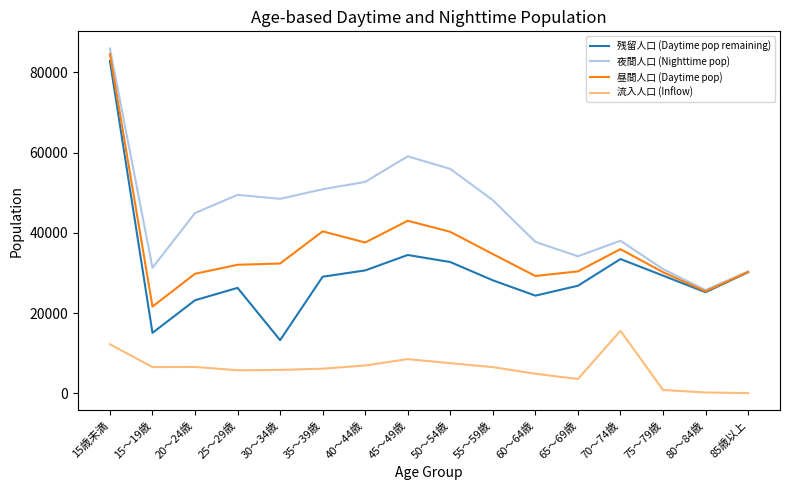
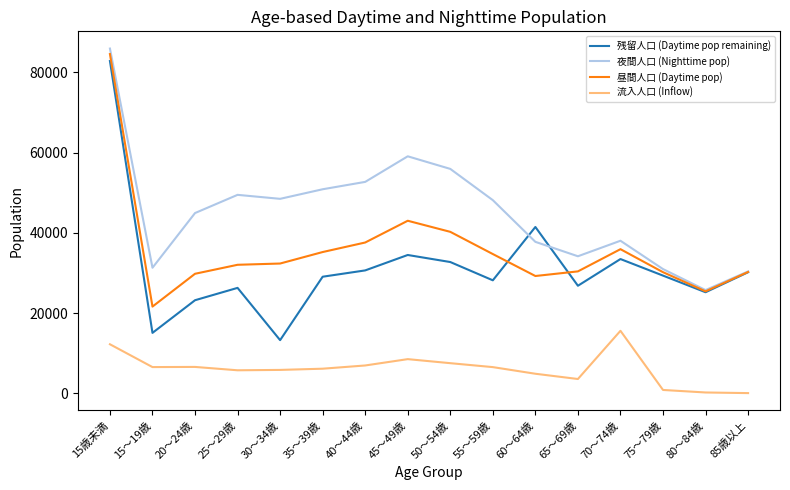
  {
    "残留人口 (Daytime pop remaining)": {
      "15歳未満": 83000,
      "15～19歳": 15000,
      "20～24歳": 23000,
      "25～29歳": 26000,
      "30～34歳": 13000,
      "35～39歳": 29000,
      "40～44歳": 31000,
      "45～49歳": 34000,
      "50～54歳": 33000,
      "55～59歳": 28000,
-     "60～64歳": 24000,
+     "60～64歳": 41000,
      "65～69歳": 27000,
      "70～74歳": 33000,
      "75～79歳": 29000
    },
    "夜間人口 (Nighttime pop)": {
      "15歳未満": 86000,
      "15～19歳": 31000,
      "20～24歳": 45000,
      "25～29歳": 49000,
      "30～34歳": 48000,
      "35～39歳": 51000,
      "40～44歳": 53000,
      "45～49歳": 59000,
      "50～54歳": 56000,
      "55～59歳": 48000,
      "60～64歳": 38000,
      "65～69歳": 34000,
      "70～74歳": 38000,
      "75～79歳": 31000
    },
    "昼間人口 (Daytime pop)": {
      "15歳未満": 85000,
      "15～19歳": 22000,
      "20～24歳": 30000,
      "25～29歳": 32000,
      "30～34歳": 32000,
-     "35～39歳": 40000,
+     "35～39歳": 35000,
      "40～44歳": 38000,
      "45～49歳": 43000,
      "50～54歳": 40000,
      "55～59歳": 35000,
      "60～64歳": 29000,
      "65～69歳": 30000,
      "70～74歳": 36000,
      "75～79歳": 30000
    },
    "流入人口 (Inflow)": {
      "15歳未満": 12000,
      "15～19歳": 7000,
      "20～24歳": 7000,
      "25～29歳": 6000,
      "30～34歳": 6000,
      "35～39歳": 6000,
      "40～44歳": 7000,
      "45～49歳": 9000,
      "50～54歳": 8000,
      "55～59歳": 7000,
      "60～64歳": 5000,
      "65～69歳": 4000,
      "70～74歳": 16000,
      "75～79歳": 1000,
      "80～84歳": 0,
      "85歳以上": 0
    }
  }
